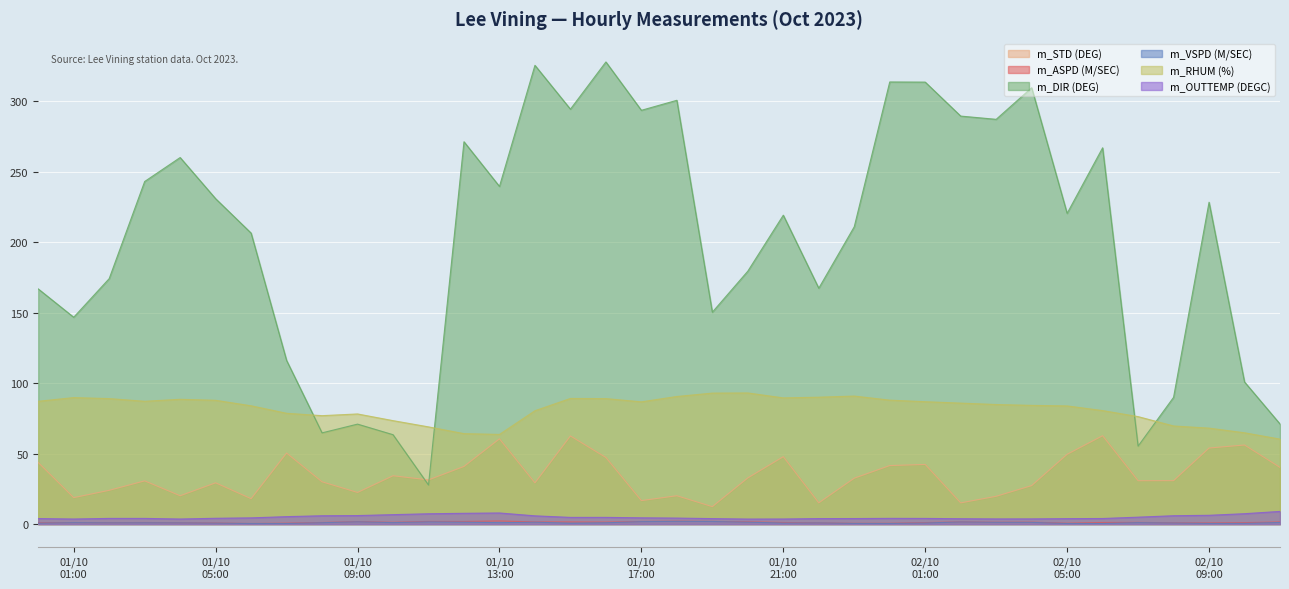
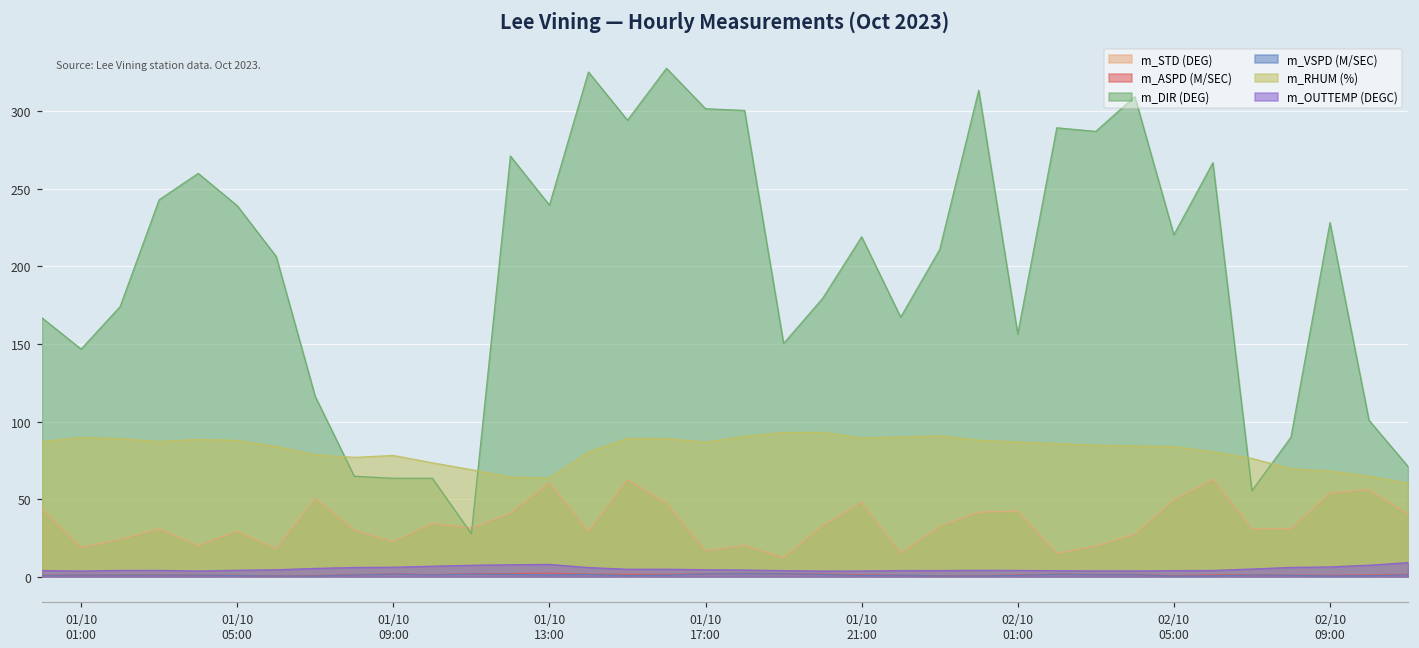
  {
    "m_DIR (DEG)": {
      "01/10 01:00": 147,
-     "01/10 05:00": 231,
-     "01/10 09:00": 71,
+     "01/10 05:00": 239,
+     "01/10 09:00": 63,
      "01/10 13:00": 240,
-     "01/10 17:00": 294,
+     "01/10 17:00": 302,
      "01/10 21:00": 219,
-     "02/10 01:00": 314,
+     "02/10 01:00": 156,
      "02/10 05:00": 220,
      "02/10 09:00": 228
    }
  }
